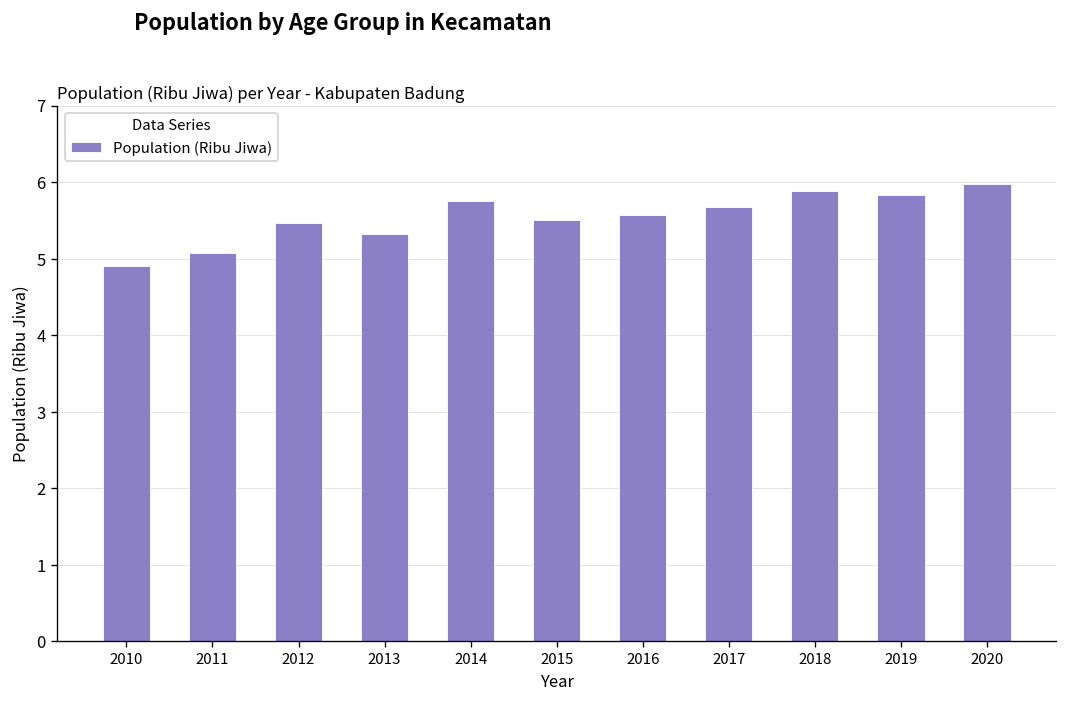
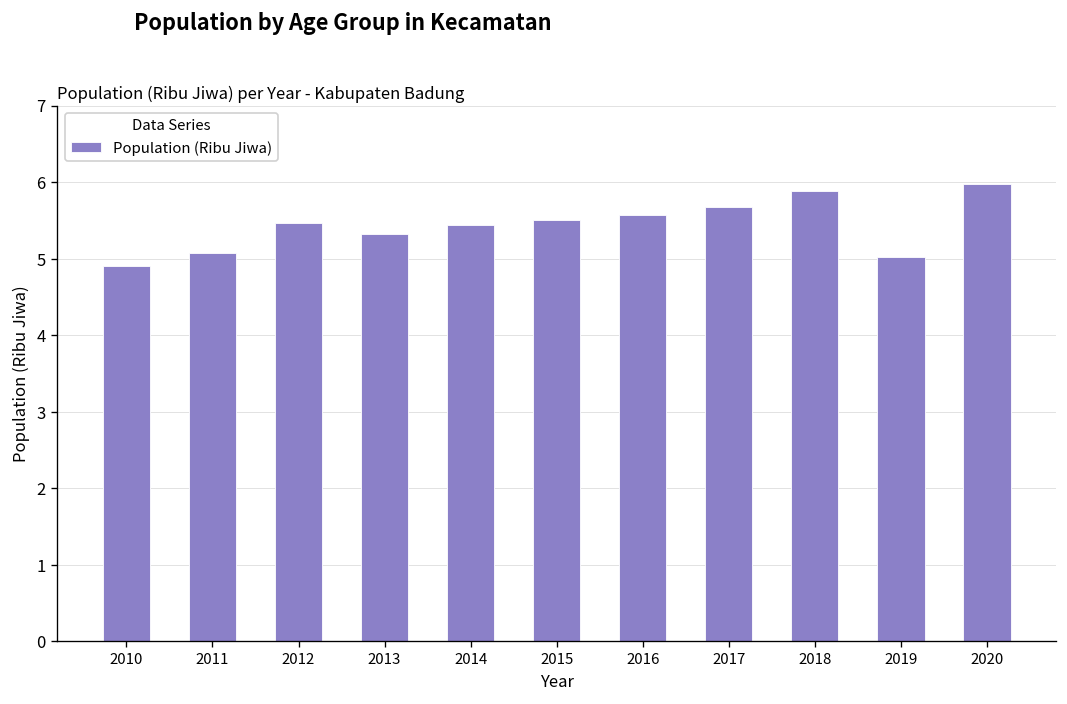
  {
    "2010": 4.9,
    "2011": 5.1,
    "2012": 5.5,
    "2013": 5.3,
-   "2014": 5.8,
+   "2014": 5.4,
    "2015": 5.5,
    "2016": 5.6,
    "2017": 5.7,
    "2018": 5.9,
-   "2019": 5.8,
+   "2019": 5.0,
    "2020": 6.0
  }
